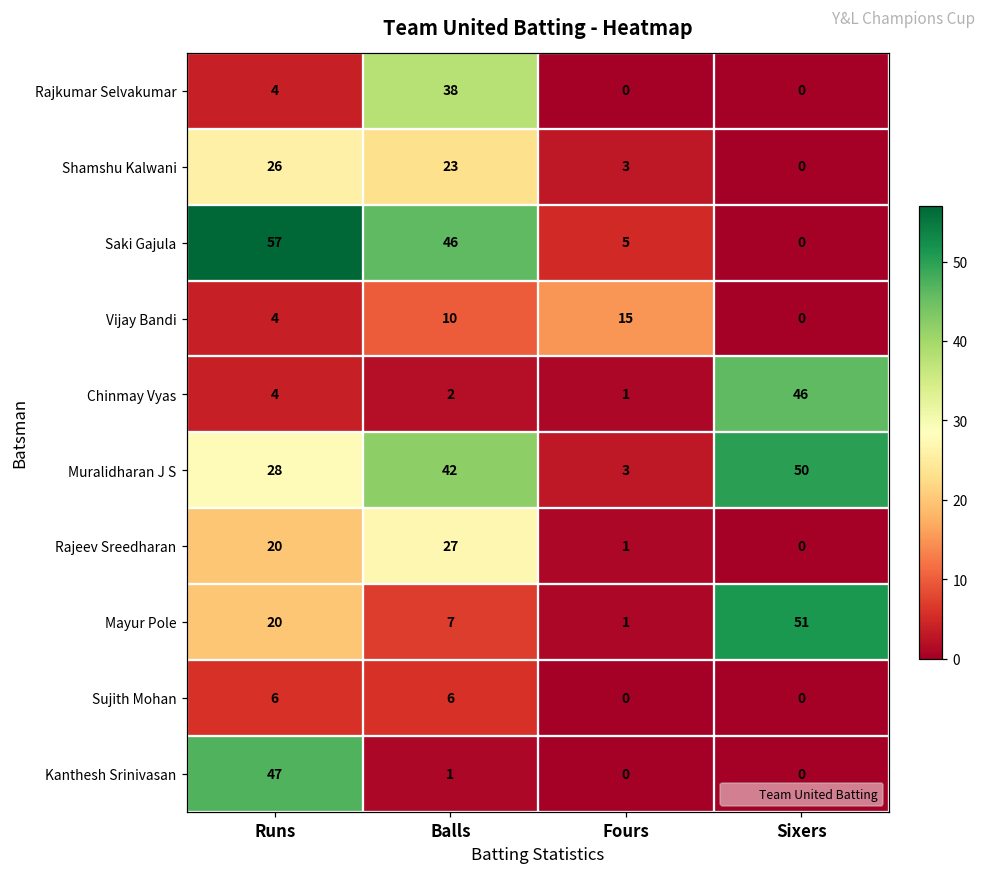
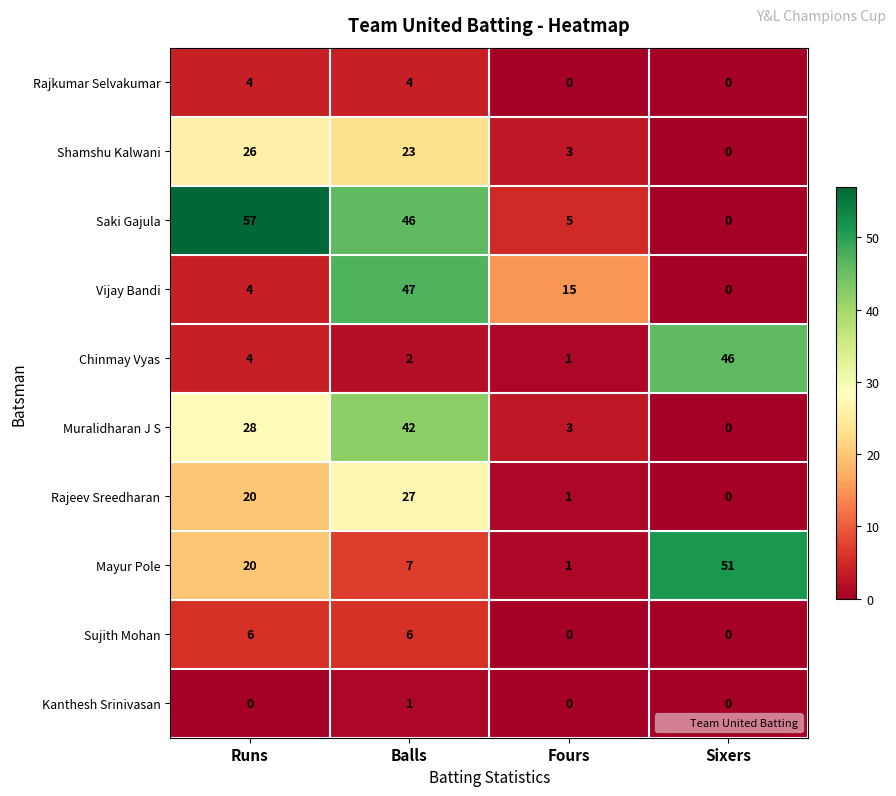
  {
    "Rajkumar Selvakumar": {
      "Runs": 4,
-     "Balls": 38,
+     "Balls": 4,
      "Fours": 0,
      "Sixers": 0
    },
    "Shamshu Kalwani": {
      "Runs": 26,
      "Balls": 23,
      "Fours": 3,
      "Sixers": 0
    },
    "Saki Gajula": {
      "Runs": 57,
      "Balls": 46,
      "Fours": 5,
      "Sixers": 0
    },
    "Vijay Bandi": {
      "Runs": 4,
-     "Balls": 10,
+     "Balls": 47,
      "Fours": 15,
      "Sixers": 0
    },
    "Chinmay Vyas": {
      "Runs": 4,
      "Balls": 2,
      "Fours": 1,
      "Sixers": 46
    },
    "Muralidharan J S": {
      "Runs": 28,
      "Balls": 42,
      "Fours": 3,
-     "Sixers": 50
+     "Sixers": 0
    },
    "Rajeev Sreedharan": {
      "Runs": 20,
      "Balls": 27,
      "Fours": 1,
      "Sixers": 0
    },
    "Mayur Pole": {
      "Runs": 20,
      "Balls": 7,
      "Fours": 1,
      "Sixers": 51
    },
    "Sujith Mohan": {
      "Runs": 6,
      "Balls": 6,
      "Fours": 0,
      "Sixers": 0
    },
    "Kanthesh Srinivasan": {
-     "Runs": 47,
+     "Runs": 0,
      "Balls": 1,
      "Fours": 0,
      "Sixers": 0
    }
  }
